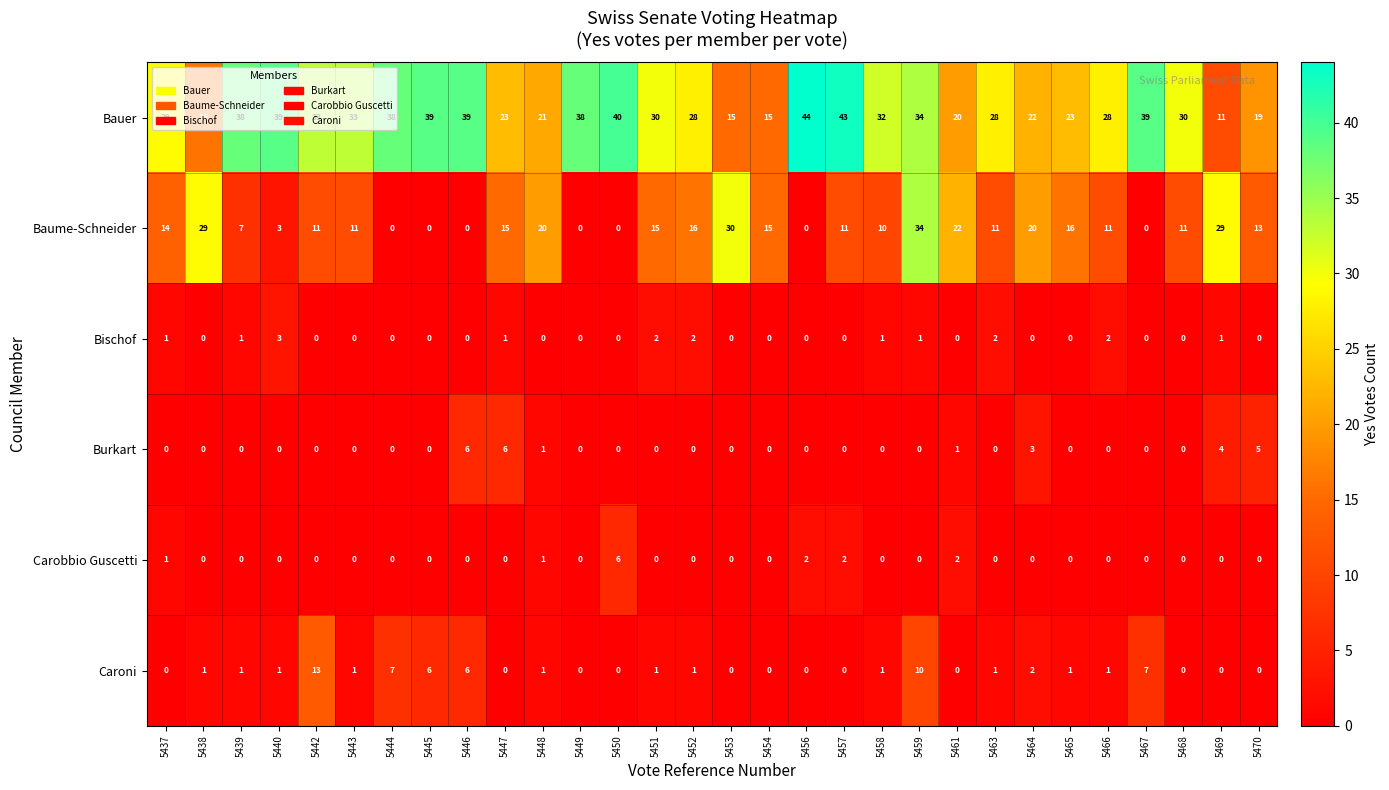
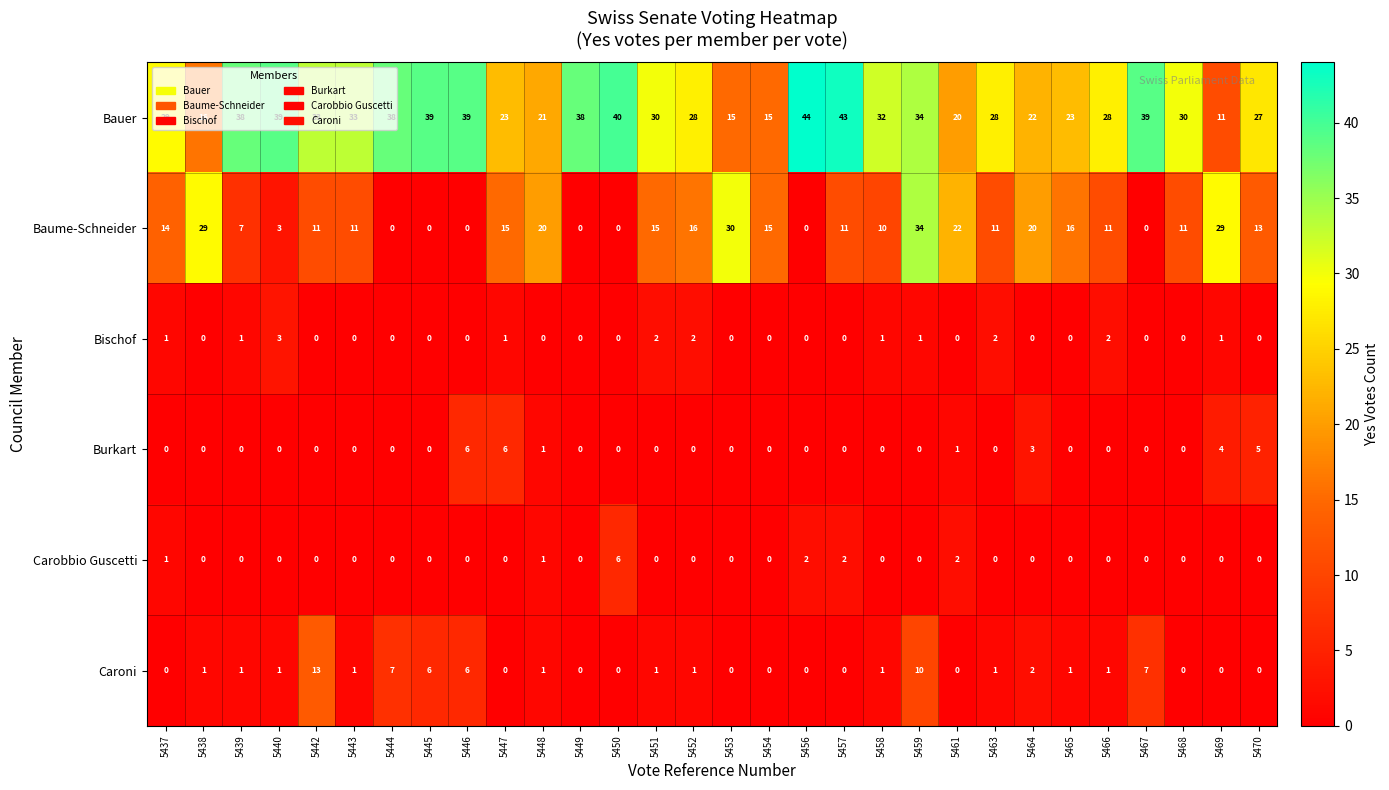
  {
    "Bauer": {
      "5445": 39,
      "5446": 39,
      "5447": 23,
      "5448": 21,
      "5449": 38,
      "5450": 40,
      "5451": 30,
      "5452": 28,
      "5453": 15,
      "5454": 15,
      "5456": 44,
      "5457": 43,
      "5458": 32,
      "5459": 34,
      "5461": 20,
      "5463": 28,
      "5464": 22,
      "5465": 23,
      "5466": 28,
      "5467": 39,
      "5469": 11,
-     "5470": 19
+     "5470": 27
    },
    "Baume-Schneider": {
      "5437": 14,
      "5438": 29,
      "5439": 7,
      "5440": 3,
      "5442": 11,
      "5443": 11,
      "5444": 0,
      "5445": 0,
      "5446": 0,
      "5447": 15,
      "5448": 20,
      "5449": 0,
      "5450": 0,
      "5451": 15,
      "5452": 16,
      "5453": 30,
      "5454": 15,
      "5456": 0,
      "5457": 11,
      "5458": 10,
      "5459": 34,
      "5461": 22,
      "5463": 11,
      "5464": 20,
      "5465": 16,
      "5466": 11,
      "5467": 0,
      "5468": 11,
      "5469": 29,
      "5470": 13
    },
    "Bischof": {
      "5437": 1,
      "5438": 0,
      "5439": 1,
      "5440": 3,
      "5442": 0,
      "5443": 0,
      "5444": 0,
      "5445": 0,
      "5446": 0,
      "5447": 1,
      "5448": 0,
      "5449": 0,
      "5450": 0,
      "5451": 2,
      "5452": 2,
      "5453": 0,
      "5454": 0,
      "5456": 0,
      "5457": 0,
      "5458": 1,
      "5459": 1,
      "5461": 0,
      "5463": 2,
      "5464": 0,
      "5465": 0,
      "5466": 2,
      "5467": 0,
      "5468": 0,
      "5469": 1,
      "5470": 0
    },
    "Burkart": {
      "5437": 0,
      "5438": 0,
      "5439": 0,
      "5440": 0,
      "5442": 0,
      "5443": 0,
      "5444": 0,
      "5445": 0,
      "5446": 6,
      "5447": 6,
      "5448": 1,
      "5449": 0,
      "5450": 0,
      "5451": 0,
      "5452": 0,
      "5453": 0,
      "5454": 0,
      "5456": 0,
      "5457": 0,
      "5458": 0,
      "5459": 0,
      "5461": 1,
      "5463": 0,
      "5464": 3,
      "5465": 0,
      "5466": 0,
      "5467": 0,
      "5468": 0,
      "5469": 4,
      "5470": 5
    },
    "Carobbio Guscetti": {
      "5437": 1,
      "5438": 0,
      "5439": 0,
      "5440": 0,
      "5442": 0,
      "5443": 0,
      "5444": 0,
      "5445": 0,
      "5446": 0,
      "5447": 0,
      "5448": 1,
      "5449": 0,
      "5450": 6,
      "5451": 0,
      "5452": 0,
      "5453": 0,
      "5454": 0,
      "5456": 2,
      "5457": 2,
      "5458": 0,
      "5459": 0,
      "5461": 2,
      "5463": 0,
      "5464": 0,
      "5465": 0,
      "5466": 0,
      "5467": 0,
      "5468": 0,
      "5469": 0,
      "5470": 0
    },
    "Caroni": {
      "5437": 0,
      "5438": 1,
      "5439": 1,
      "5440": 1,
      "5442": 13,
      "5443": 1,
      "5444": 7,
      "5445": 6,
      "5446": 6,
      "5447": 0,
      "5448": 1,
      "5449": 0,
      "5450": 0,
      "5451": 1,
      "5452": 1,
      "5453": 0,
      "5454": 0,
      "5456": 0,
      "5457": 0,
      "5458": 1,
      "5459": 10,
      "5461": 0,
      "5463": 1,
      "5464": 2,
      "5465": 1,
      "5466": 1,
      "5467": 7,
      "5468": 0,
      "5469": 0,
      "5470": 0
    }
  }
